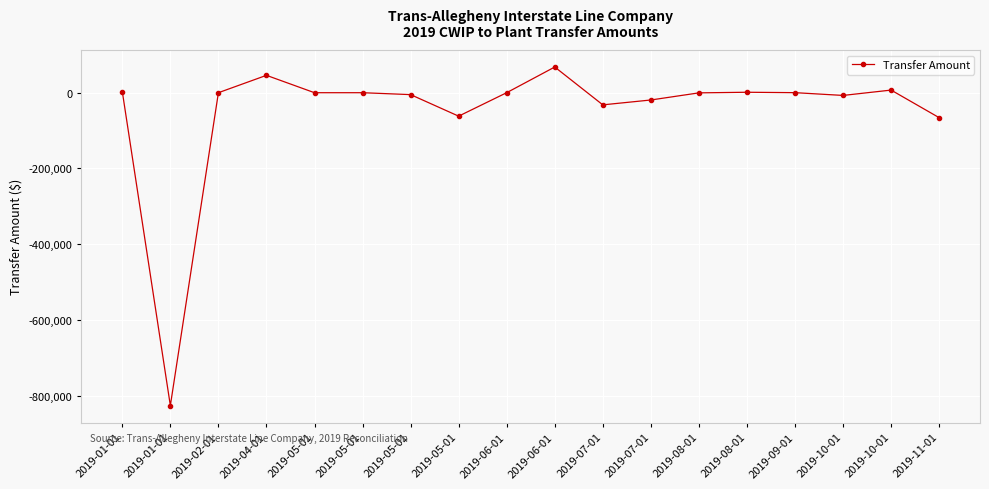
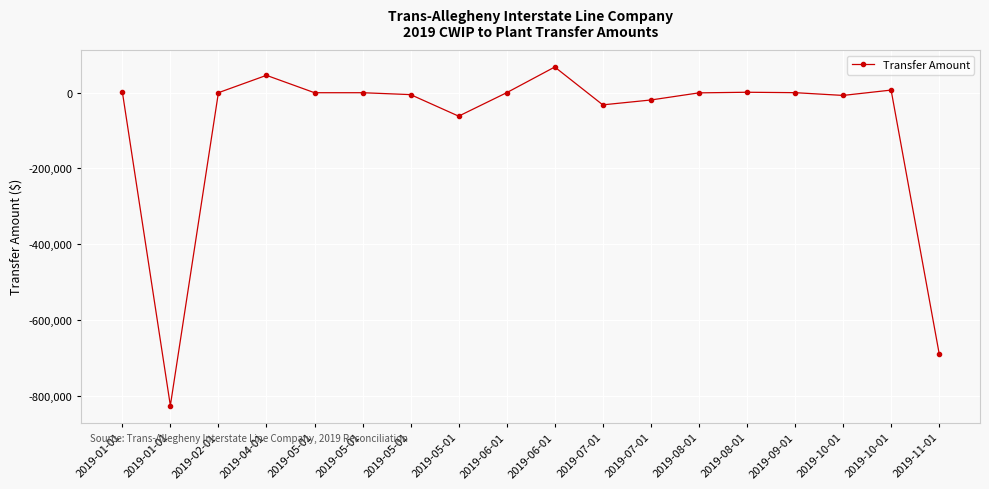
  {
    "2019-02-01": "0",
    "2019-04-01": "50,000",
    "2019-09-01": "0",
-   "2019-11-01": "-70,000"
+   "2019-11-01": "-690,000"
  }
